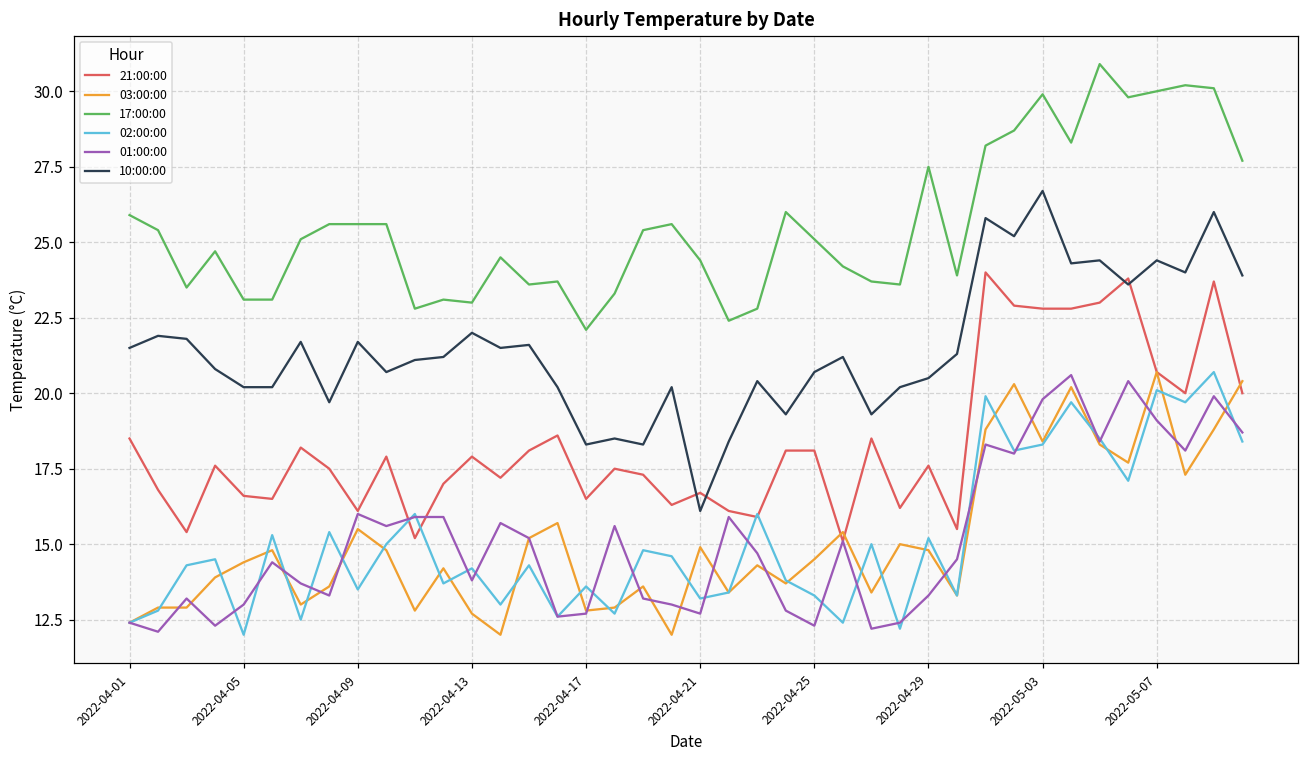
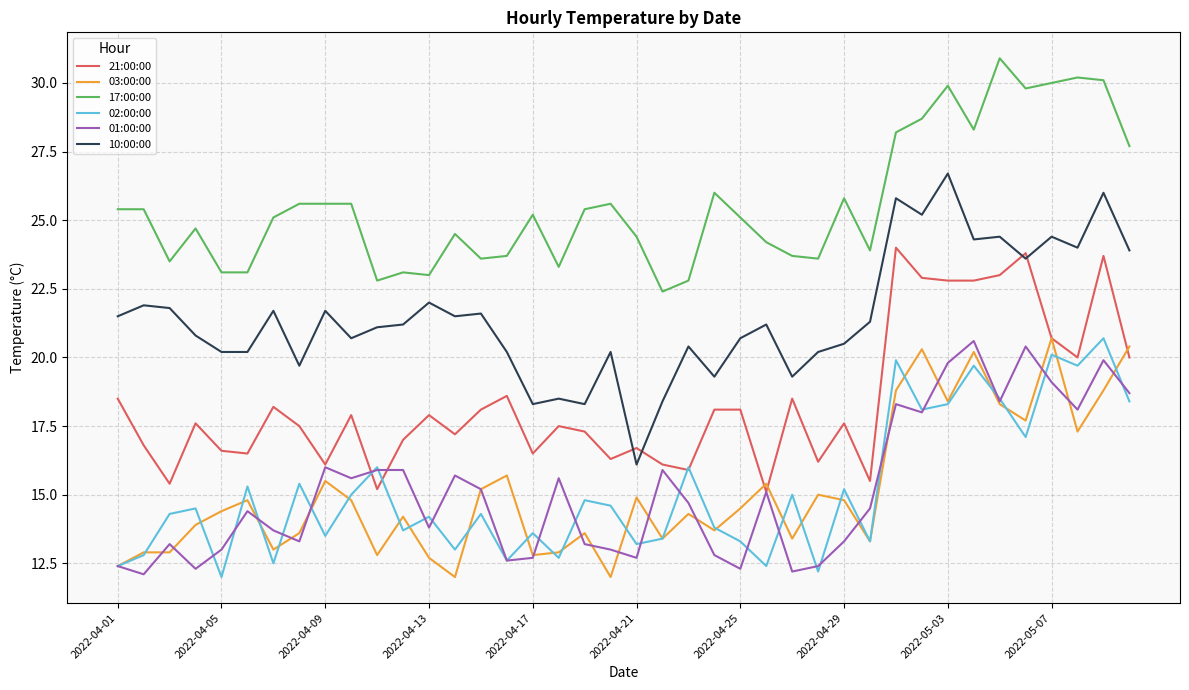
  {
    "21:00:00": {
      "2022-04-01": 18.5,
      "2022-04-05": 16.6,
      "2022-04-09": 16.1,
      "2022-04-13": 17.9,
      "2022-04-17": 16.5,
      "2022-04-21": 16.7,
      "2022-04-25": 18.1,
      "2022-04-29": 17.6,
      "2022-05-03": 22.8
    },
    "03:00:00": {
      "2022-04-05": 14.4,
      "2022-04-09": 15.5,
      "2022-04-13": 12.7,
      "2022-04-17": 12.8,
      "2022-04-21": 14.9,
      "2022-04-25": 14.5,
      "2022-04-29": 14.8,
      "2022-05-03": 18.4
    },
    "17:00:00": {
-     "2022-04-01": 25.9,
+     "2022-04-01": 25.4,
      "2022-04-05": 23.1,
      "2022-04-09": 25.6,
      "2022-04-13": 23.0,
-     "2022-04-17": 22.1,
+     "2022-04-17": 25.2,
      "2022-04-21": 24.4,
      "2022-04-25": 25.1,
-     "2022-04-29": 27.5,
+     "2022-04-29": 25.8,
      "2022-05-03": 29.9,
      "2022-05-07": 30.0
    },
    "02:00:00": {
      "2022-04-05": 12.0,
      "2022-04-09": 13.5,
      "2022-04-13": 14.2,
      "2022-04-17": 13.6,
      "2022-04-21": 13.2,
      "2022-04-25": 13.3,
      "2022-04-29": 15.2,
      "2022-05-03": 18.3,
      "2022-05-07": 20.1
    },
    "01:00:00": {
      "2022-04-05": 13.0,
      "2022-04-09": 16.0,
      "2022-04-13": 13.8,
      "2022-04-17": 12.7,
      "2022-04-21": 12.7,
      "2022-04-25": 12.3,
      "2022-04-29": 13.3,
      "2022-05-03": 19.8,
      "2022-05-07": 19.1
    },
    "10:00:00": {
      "2022-04-01": 21.5,
      "2022-04-05": 20.2,
      "2022-04-09": 21.7,
      "2022-04-13": 22.0,
      "2022-04-17": 18.3,
      "2022-04-21": 16.1,
      "2022-04-25": 20.7,
      "2022-04-29": 20.5,
      "2022-05-03": 26.7,
      "2022-05-07": 24.4
    }
  }
